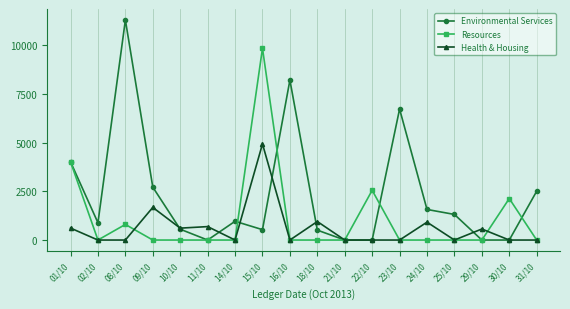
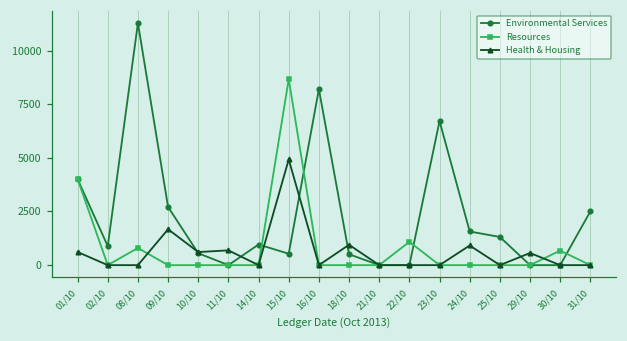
  {
    "Resources": {
      "08/10": 800,
      "09/10": 0,
      "10/10": 0,
-     "15/10": 9800,
+     "15/10": 8700,
      "18/10": 0,
-     "22/10": 2600,
+     "22/10": 1100,
      "24/10": 0,
-     "30/10": 2100
+     "30/10": 700
    }
  }
